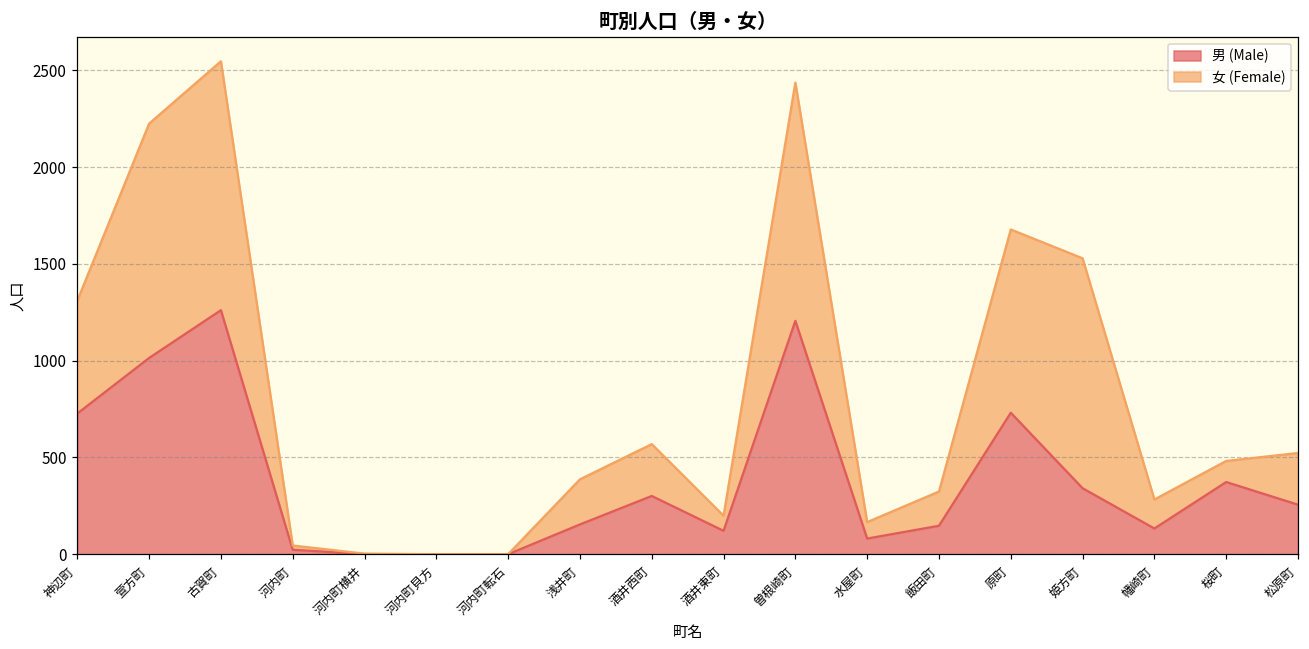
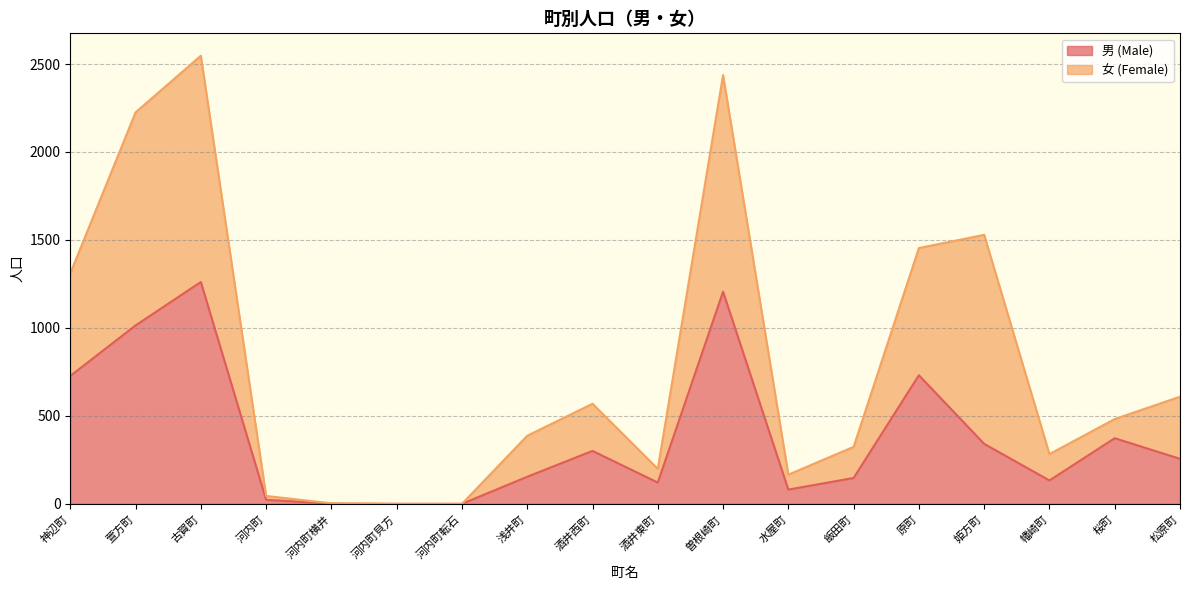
  {
    "男 (Male)": {
      "神辺町": 730,
      "萱方町": 1010,
      "古賀町": 1260,
      "河内町": 20,
      "浅井町": 150,
      "酒井西町": 300,
      "酒井東町": 120,
      "曽根崎町": 1210,
      "水屋町": 80,
      "飯田町": 150,
      "原町": 730,
      "姫方町": 340,
      "幡崎町": 130,
      "桜町": 370,
      "松原町": 260
    },
    "女 (Female)": {
      "神辺町": 580,
      "萱方町": 1210,
      "古賀町": 1290,
      "河内町": 20,
      "浅井町": 230,
      "酒井西町": 270,
      "酒井東町": 80,
      "曽根崎町": 1230,
      "水屋町": 90,
      "飯田町": 180,
-     "原町": 950,
+     "原町": 720,
      "姫方町": 1190,
      "幡崎町": 150,
      "桜町": 110,
-     "松原町": 270
+     "松原町": 350
    }
  }
